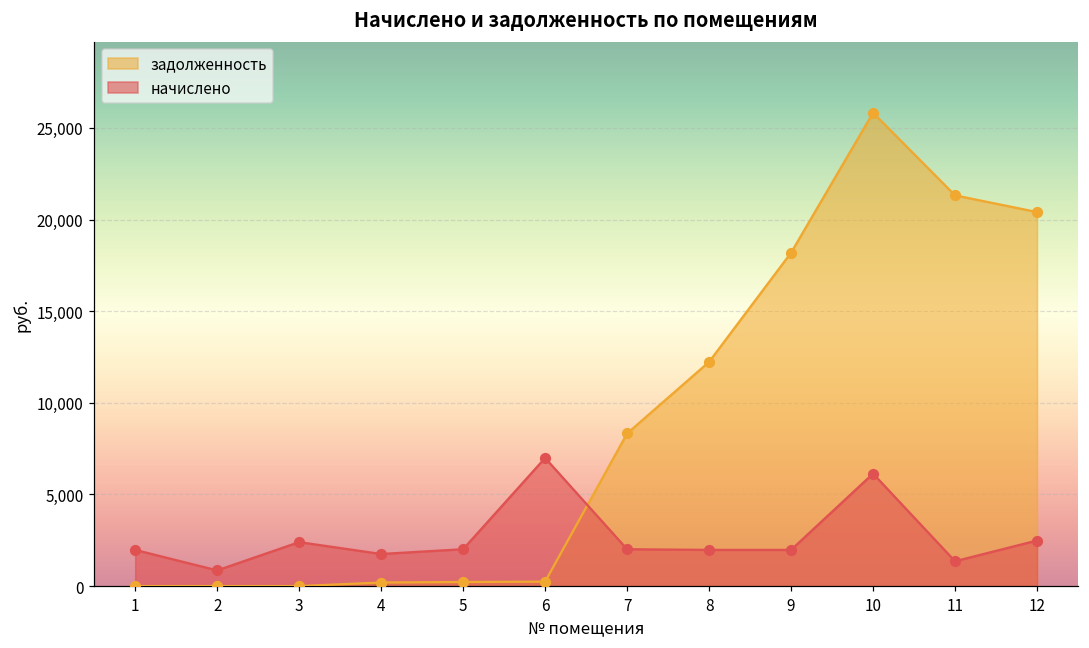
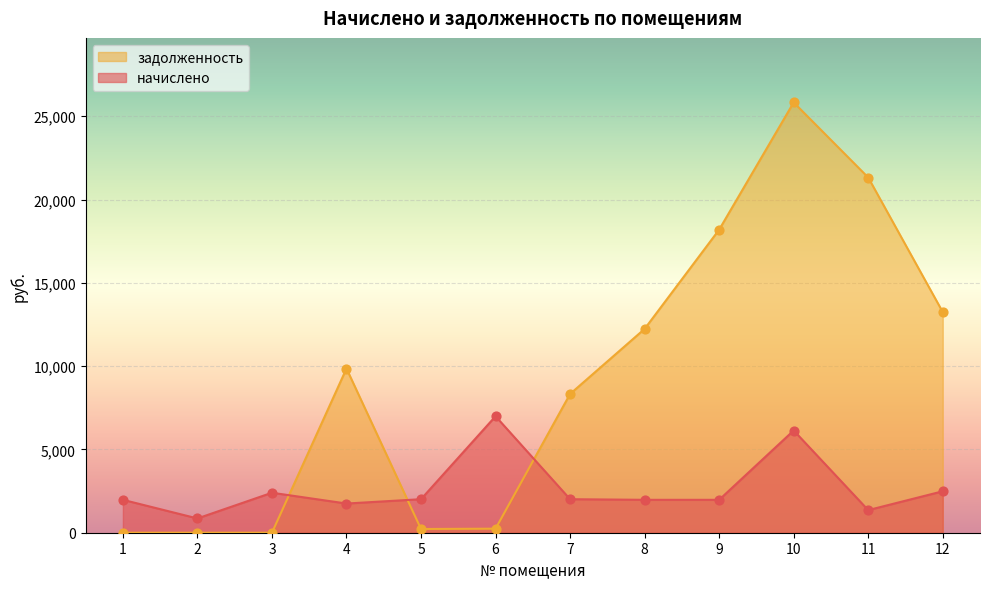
  {
    "задолженность": {
      "1": "0",
      "2": "0",
      "3": "0",
-     "4": "200",
+     "4": "9,900",
      "5": "200",
      "6": "200",
      "7": "8,300",
      "8": "12,200",
      "9": "18,200",
      "10": "25,800",
      "11": "21,300",
-     "12": "20,400"
+     "12": "13,200"
    },
    "начислено": {
      "1": "2,000",
      "2": "900",
      "3": "2,400",
      "4": "1,800",
      "5": "2,000",
      "6": "7,000",
      "7": "2,000",
      "8": "2,000",
      "9": "2,000",
      "10": "6,100",
      "11": "1,400",
      "12": "2,500"
    }
  }
